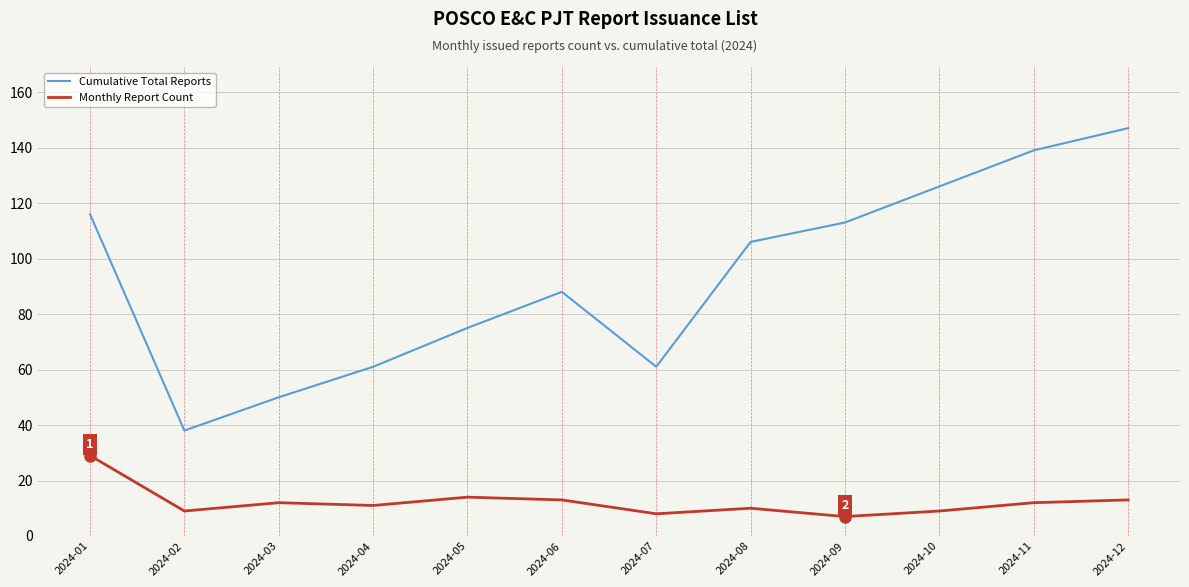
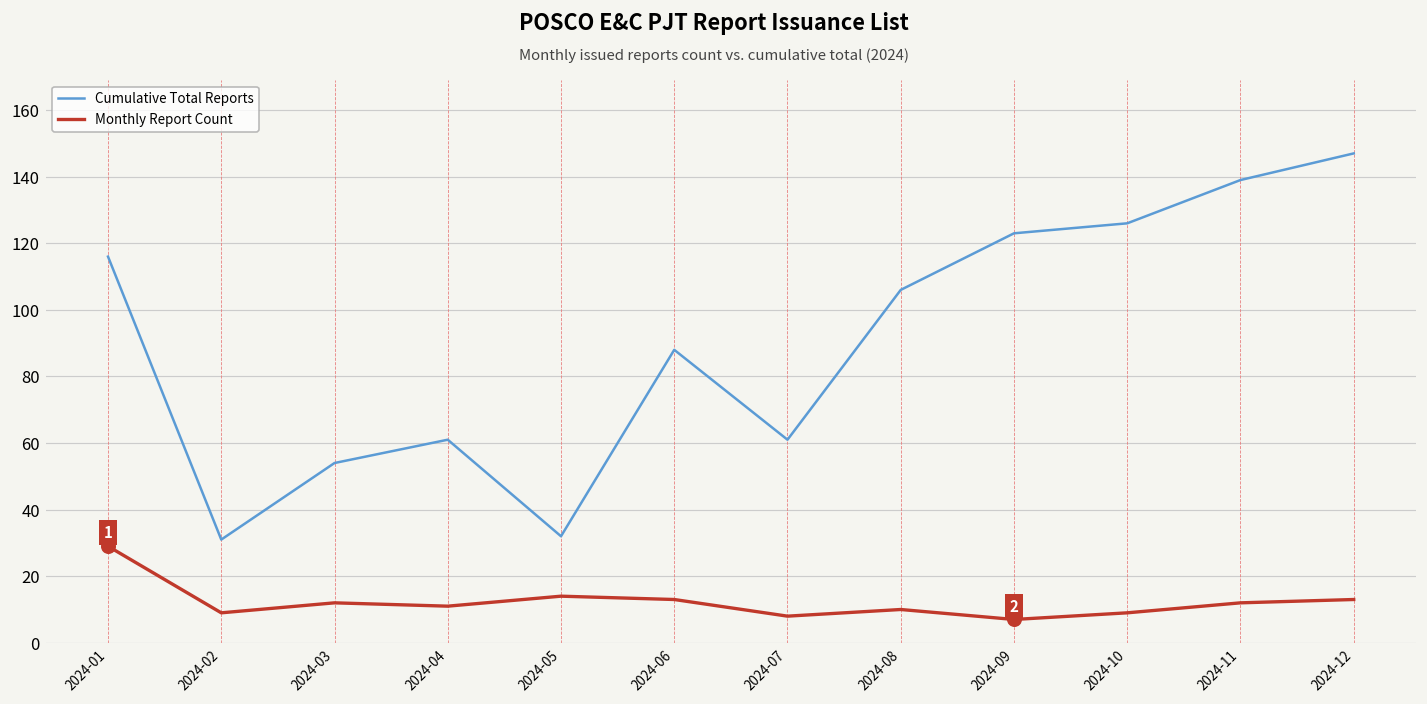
  {
    "Cumulative Total Reports": {
      "2024-01": 116,
-     "2024-02": 38,
-     "2024-03": 50,
+     "2024-02": 31,
+     "2024-03": 54,
      "2024-04": 61,
-     "2024-05": 75,
+     "2024-05": 32,
      "2024-06": 88,
      "2024-07": 61,
      "2024-08": 106,
-     "2024-09": 113,
+     "2024-09": 123,
      "2024-10": 126,
      "2024-11": 139,
      "2024-12": 147
    }
  }
